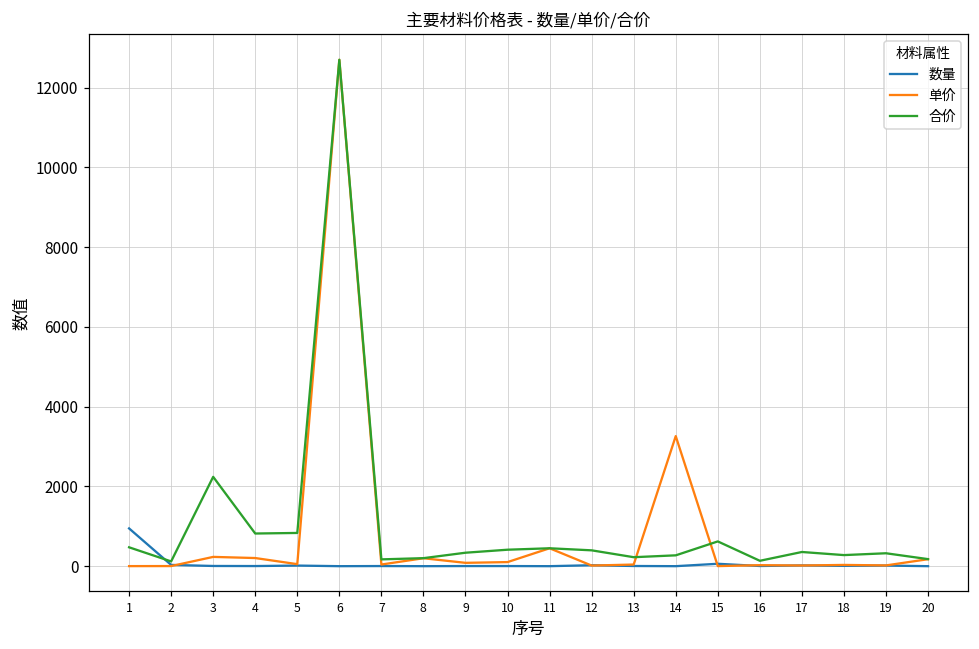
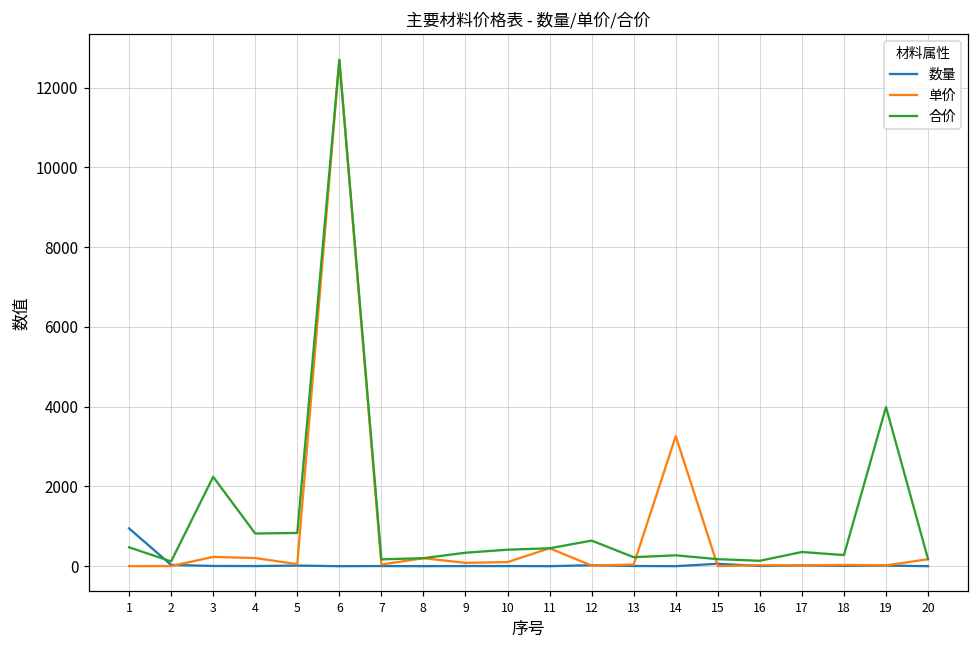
  {
    "数量": {
      "1": 900,
      "3": 0,
      "4": 0,
      "6": 0,
      "8": 0,
      "9": 0,
      "10": 0,
      "11": 0,
      "14": 0,
      "20": 0
    },
    "单价": {
      "1": 0,
      "3": 200,
      "4": 200,
      "9": 100,
      "10": 100,
      "14": 3300
    },
    "合价": {
      "1": 500,
      "2": 100,
      "3": 2200,
      "4": 800,
      "5": 800,
      "7": 200,
      "9": 300,
      "10": 400,
-     "12": 400,
+     "12": 600,
      "13": 200,
      "14": 300,
-     "15": 600,
+     "15": 200,
      "16": 100,
      "17": 400,
      "18": 300,
-     "19": 300
+     "19": 4000
    }
  }
